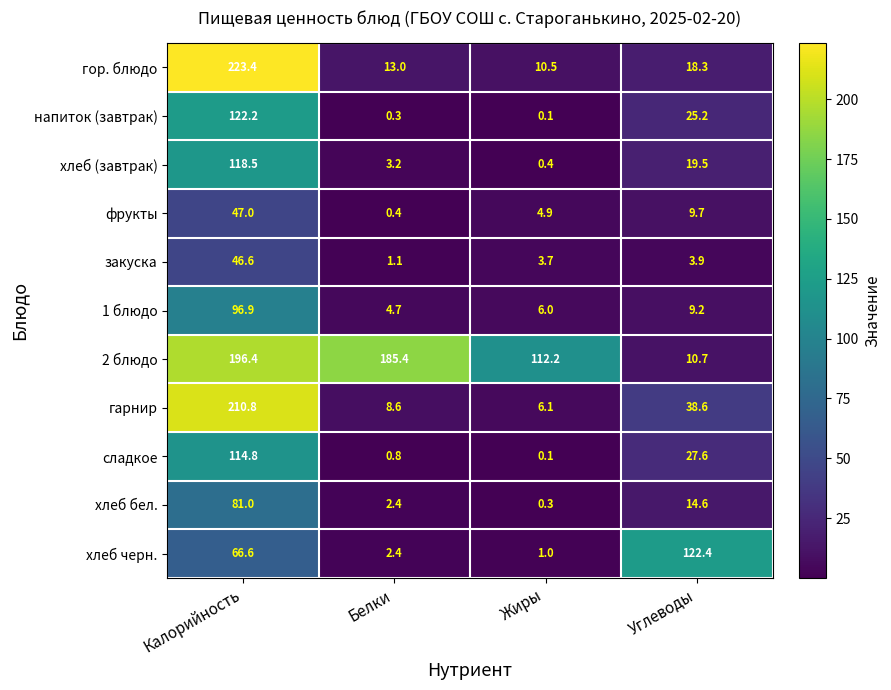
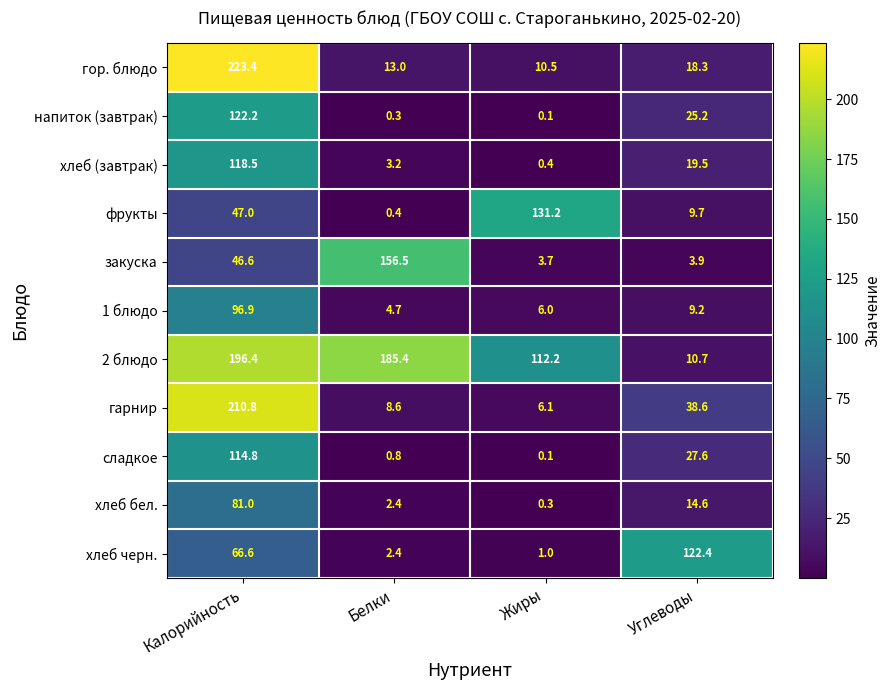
  {
    "гор. блюдо": {
      "Калорийность": 223.4,
      "Белки": 13.0,
      "Жиры": 10.5,
      "Углеводы": 18.3
    },
    "напиток (завтрак)": {
      "Калорийность": 122.2,
      "Белки": 0.3,
      "Жиры": 0.1,
      "Углеводы": 25.2
    },
    "хлеб (завтрак)": {
      "Калорийность": 118.5,
      "Белки": 3.2,
      "Жиры": 0.4,
      "Углеводы": 19.5
    },
    "фрукты": {
      "Калорийность": 47.0,
      "Белки": 0.4,
-     "Жиры": 4.9,
+     "Жиры": 131.2,
      "Углеводы": 9.7
    },
    "закуска": {
      "Калорийность": 46.6,
-     "Белки": 1.1,
+     "Белки": 156.5,
      "Жиры": 3.7,
      "Углеводы": 3.9
    },
    "1 блюдо": {
      "Калорийность": 96.9,
      "Белки": 4.7,
      "Жиры": 6.0,
      "Углеводы": 9.2
    },
    "2 блюдо": {
      "Калорийность": 196.4,
      "Белки": 185.4,
      "Жиры": 112.2,
      "Углеводы": 10.7
    },
    "гарнир": {
      "Калорийность": 210.8,
      "Белки": 8.6,
      "Жиры": 6.1,
      "Углеводы": 38.6
    },
    "сладкое": {
      "Калорийность": 114.8,
      "Белки": 0.8,
      "Жиры": 0.1,
      "Углеводы": 27.6
    },
    "хлеб бел.": {
      "Калорийность": 81.0,
      "Белки": 2.4,
      "Жиры": 0.3,
      "Углеводы": 14.6
    },
    "хлеб черн.": {
      "Калорийность": 66.6,
      "Белки": 2.4,
      "Жиры": 1.0,
      "Углеводы": 122.4
    }
  }
